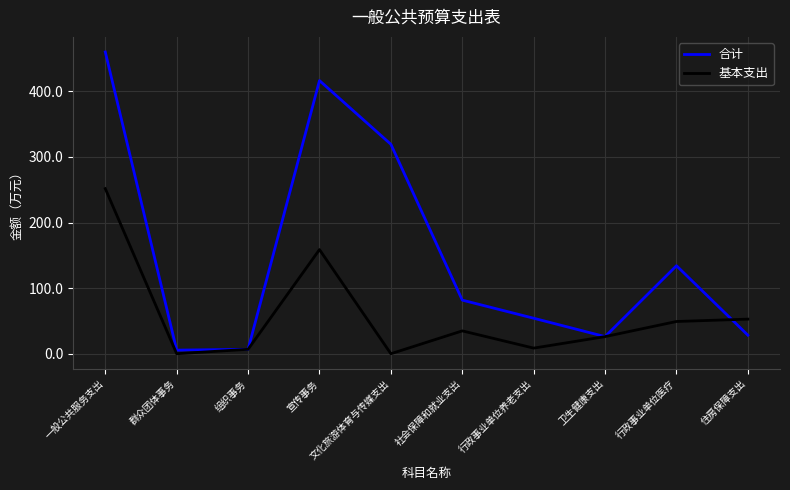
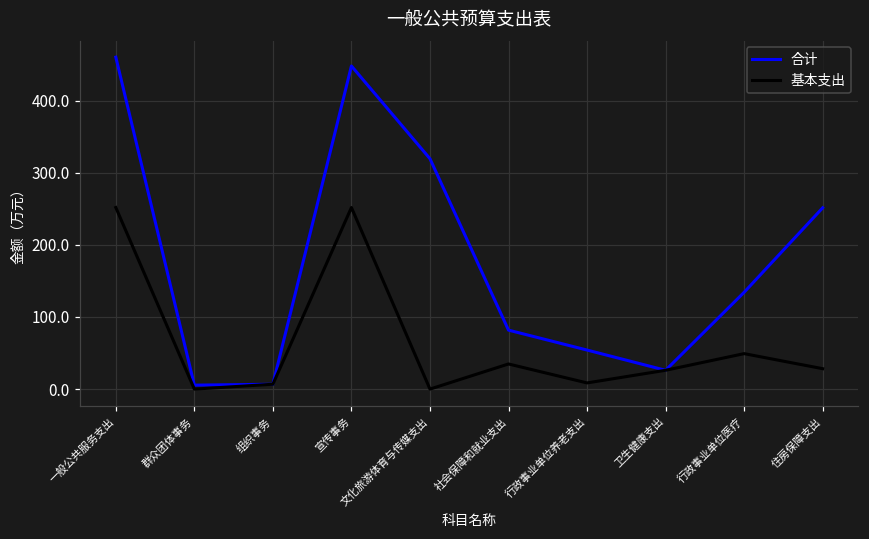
  {
    "合计": {
      "一般公共服务支出": 460,
      "群众团体事务": 10,
-     "宣传事务": 420,
+     "宣传事务": 450,
      "文化旅游体育与传媒支出": 320,
      "社会保障和就业支出": 80,
      "行政事业单位养老支出": 50,
      "行政事业单位医疗": 130,
-     "住房保障支出": 30
+     "住房保障支出": 250
    },
    "基本支出": {
      "一般公共服务支出": 250,
      "群众团体事务": 0,
-     "宣传事务": 160,
+     "宣传事务": 250,
      "文化旅游体育与传媒支出": 0,
      "社会保障和就业支出": 30,
      "行政事业单位养老支出": 10,
      "行政事业单位医疗": 50,
-     "住房保障支出": 50
+     "住房保障支出": 30
    }
  }
